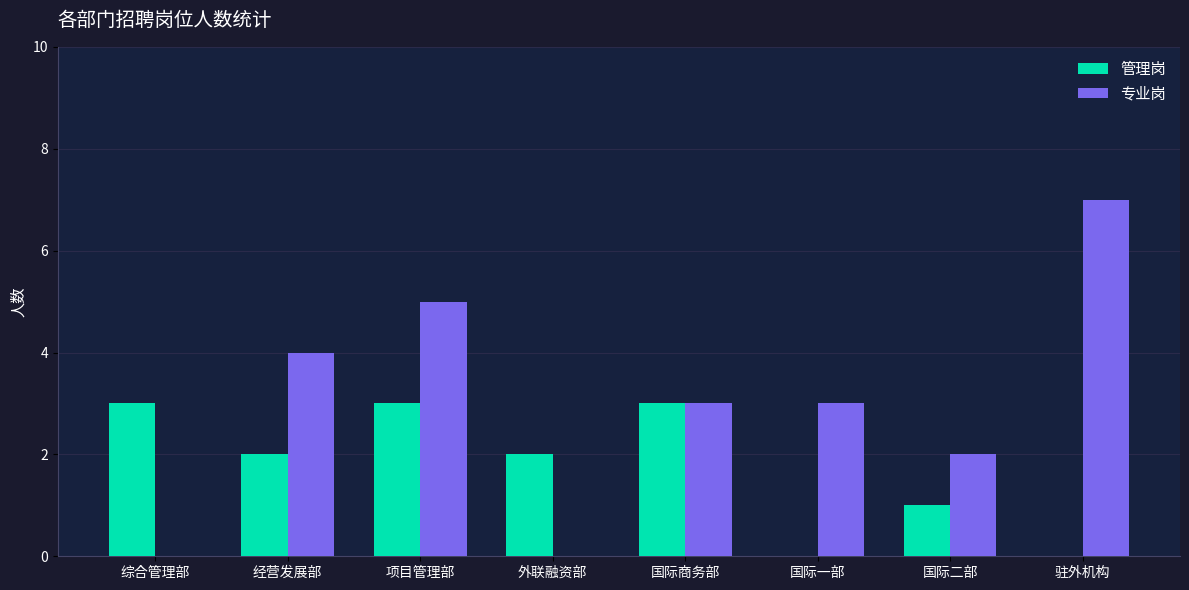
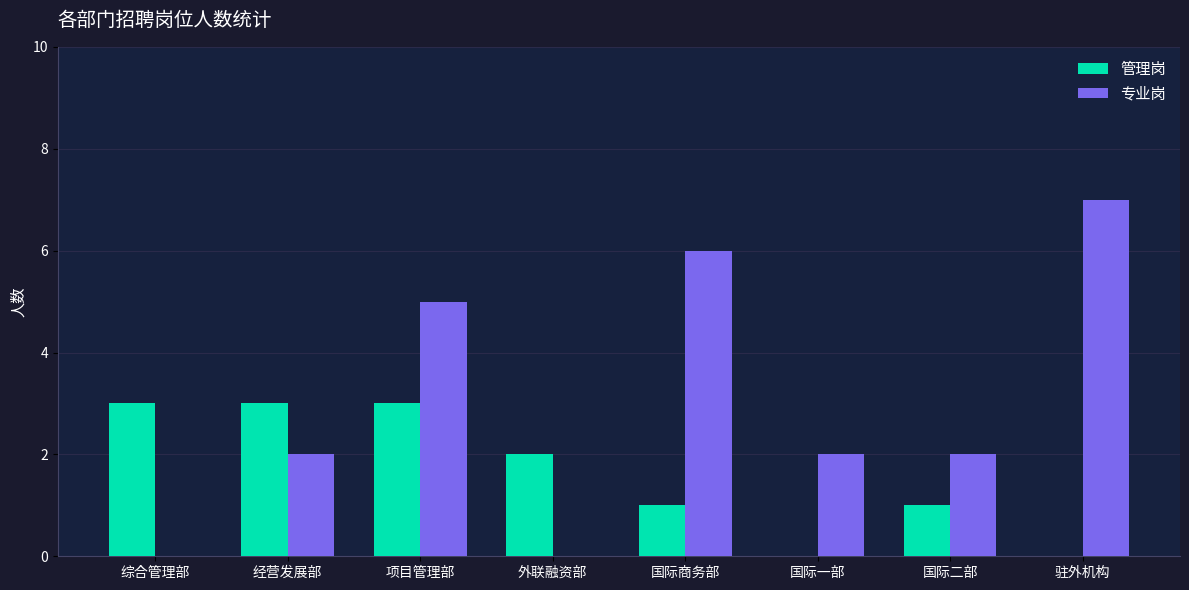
  {
    "管理岗": {
      "综合管理部": 3,
-     "经营发展部": 2,
+     "经营发展部": 3,
      "项目管理部": 3,
      "外联融资部": 2,
-     "国际商务部": 3,
+     "国际商务部": 1,
      "国际一部": 0,
      "国际二部": 1,
      "驻外机构": 0
    },
    "专业岗": {
      "综合管理部": 0,
-     "经营发展部": 4,
+     "经营发展部": 2,
      "项目管理部": 5,
      "外联融资部": 0,
-     "国际商务部": 3,
-     "国际一部": 3,
+     "国际商务部": 6,
+     "国际一部": 2,
      "国际二部": 2,
      "驻外机构": 7
    }
  }
